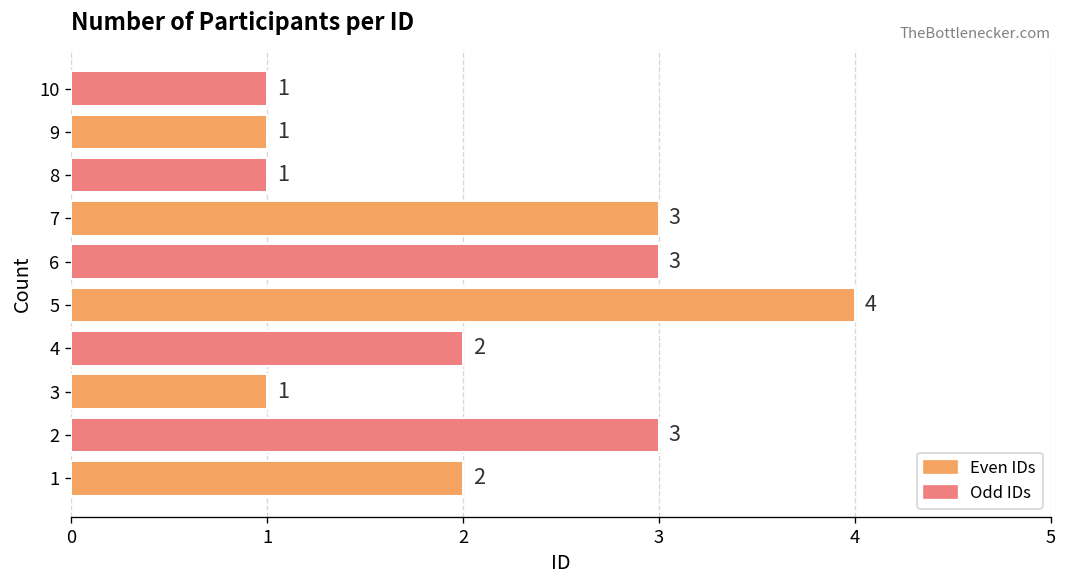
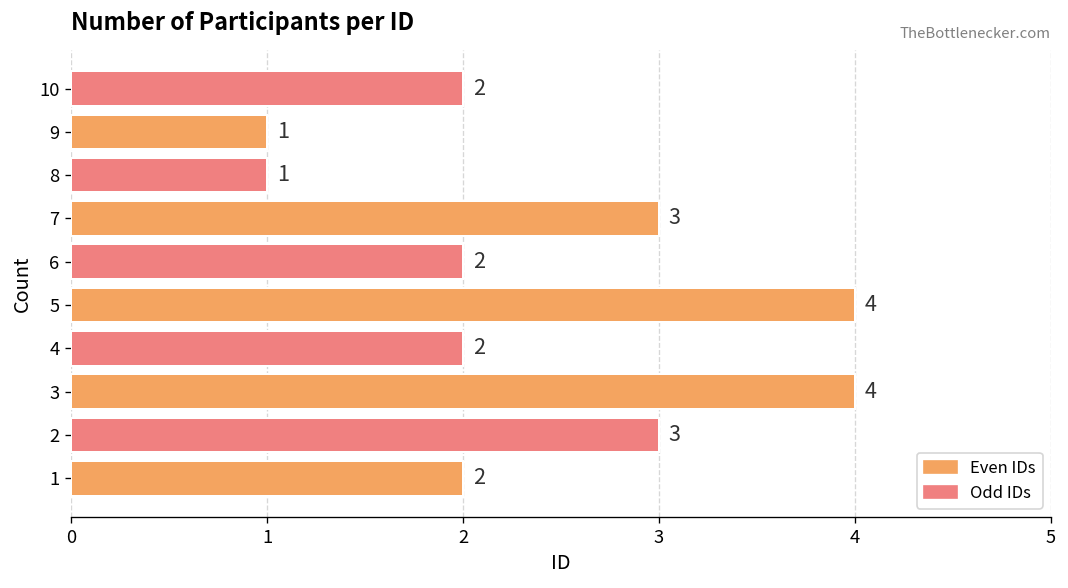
  {
-   "10": 1,
+   "10": 2,
    "9": 1,
    "8": 1,
    "7": 3,
-   "6": 3,
+   "6": 2,
    "5": 4,
    "4": 2,
-   "3": 1,
+   "3": 4,
    "2": 3,
    "1": 2
  }
